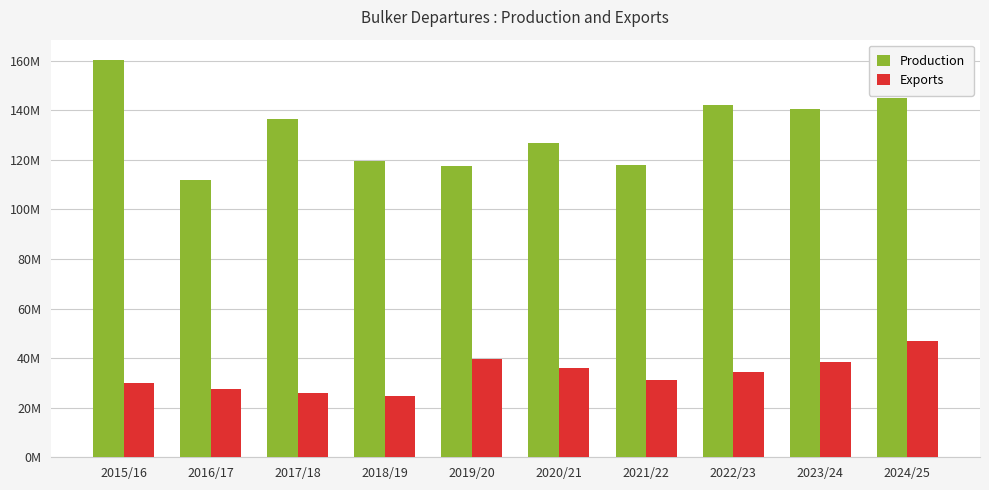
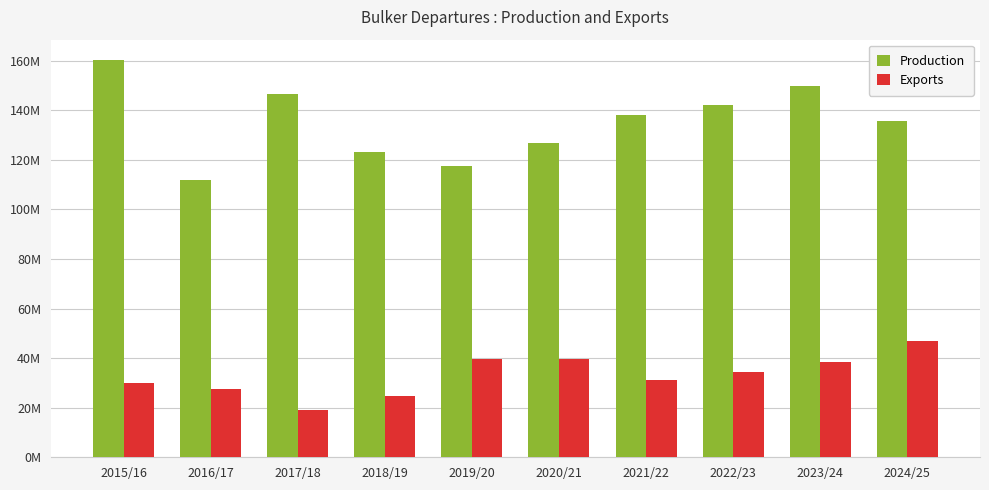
  {
    "Production": {
      "2015/16": 160000000,
      "2016/17": 112000000,
-     "2017/18": 137000000,
-     "2018/19": 119000000,
+     "2017/18": 147000000,
+     "2018/19": 123000000,
      "2019/20": 118000000,
      "2020/21": 127000000,
-     "2021/22": 118000000,
+     "2021/22": 138000000,
      "2022/23": 142000000,
-     "2023/24": 141000000,
-     "2024/25": 145000000
+     "2023/24": 150000000,
+     "2024/25": 136000000
    },
    "Exports": {
      "2015/16": 30000000,
      "2016/17": 27000000,
-     "2017/18": 26000000,
+     "2017/18": 19000000,
      "2018/19": 25000000,
      "2019/20": 40000000,
-     "2020/21": 36000000,
+     "2020/21": 40000000,
      "2021/22": 31000000,
      "2022/23": 35000000,
      "2023/24": 39000000,
      "2024/25": 47000000
    }
  }
